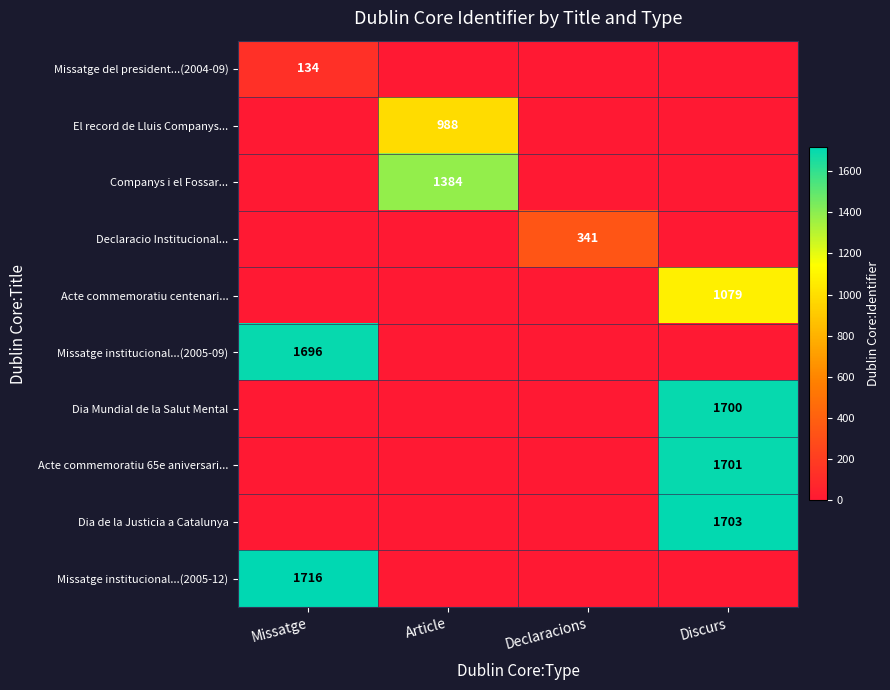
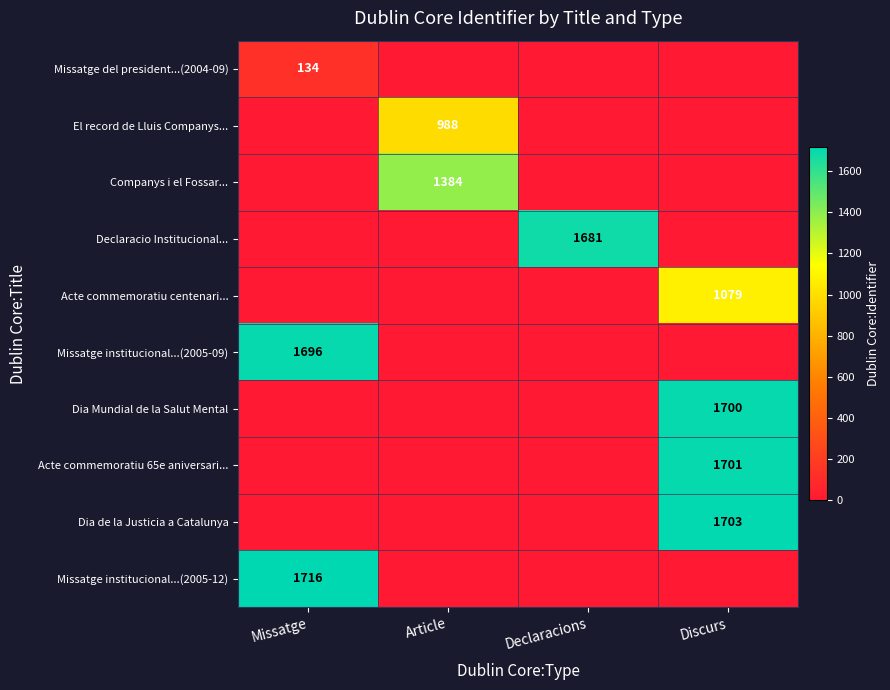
  {
    "Missatge del president...(2004-09)": {
      "Missatge": 134
    },
    "El record de Lluis Companys...": {
      "Article": 988
    },
    "Companys i el Fossar...": {
      "Article": 1384
    },
    "Declaracio Institucional...": {
-     "Declaracions": 341
+     "Declaracions": 1681
    },
    "Acte commemoratiu centenari...": {
      "Discurs": 1079
    },
    "Missatge institucional...(2005-09)": {
      "Missatge": 1696
    },
    "Dia Mundial de la Salut Mental": {
      "Discurs": 1700
    },
    "Acte commemoratiu 65e aniversari...": {
      "Discurs": 1701
    },
    "Dia de la Justicia a Catalunya": {
      "Discurs": 1703
    },
    "Missatge institucional...(2005-12)": {
      "Missatge": 1716
    }
  }
